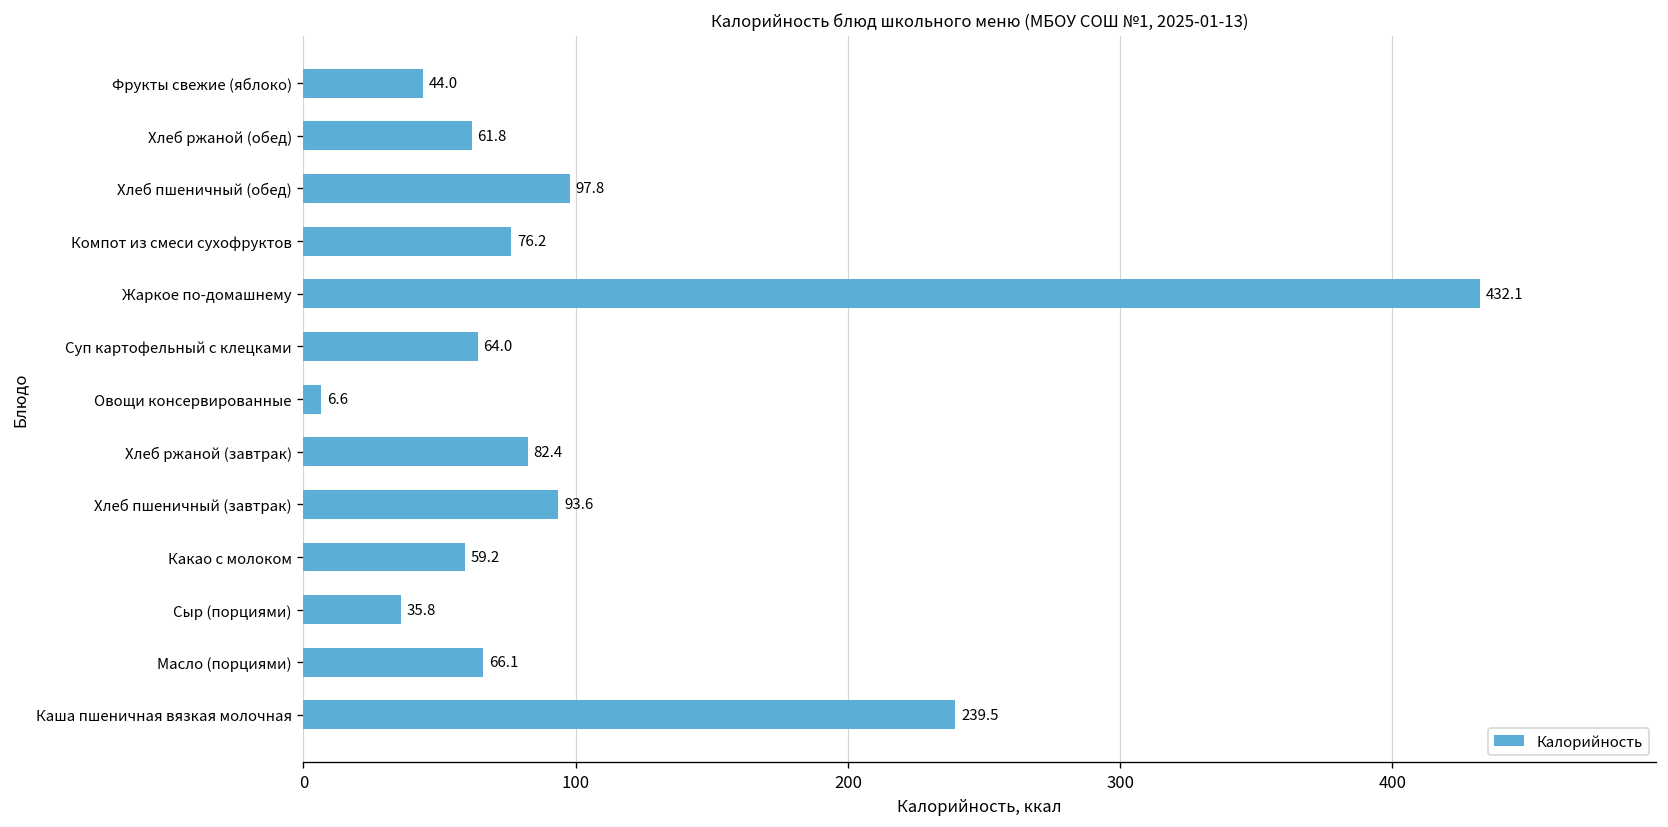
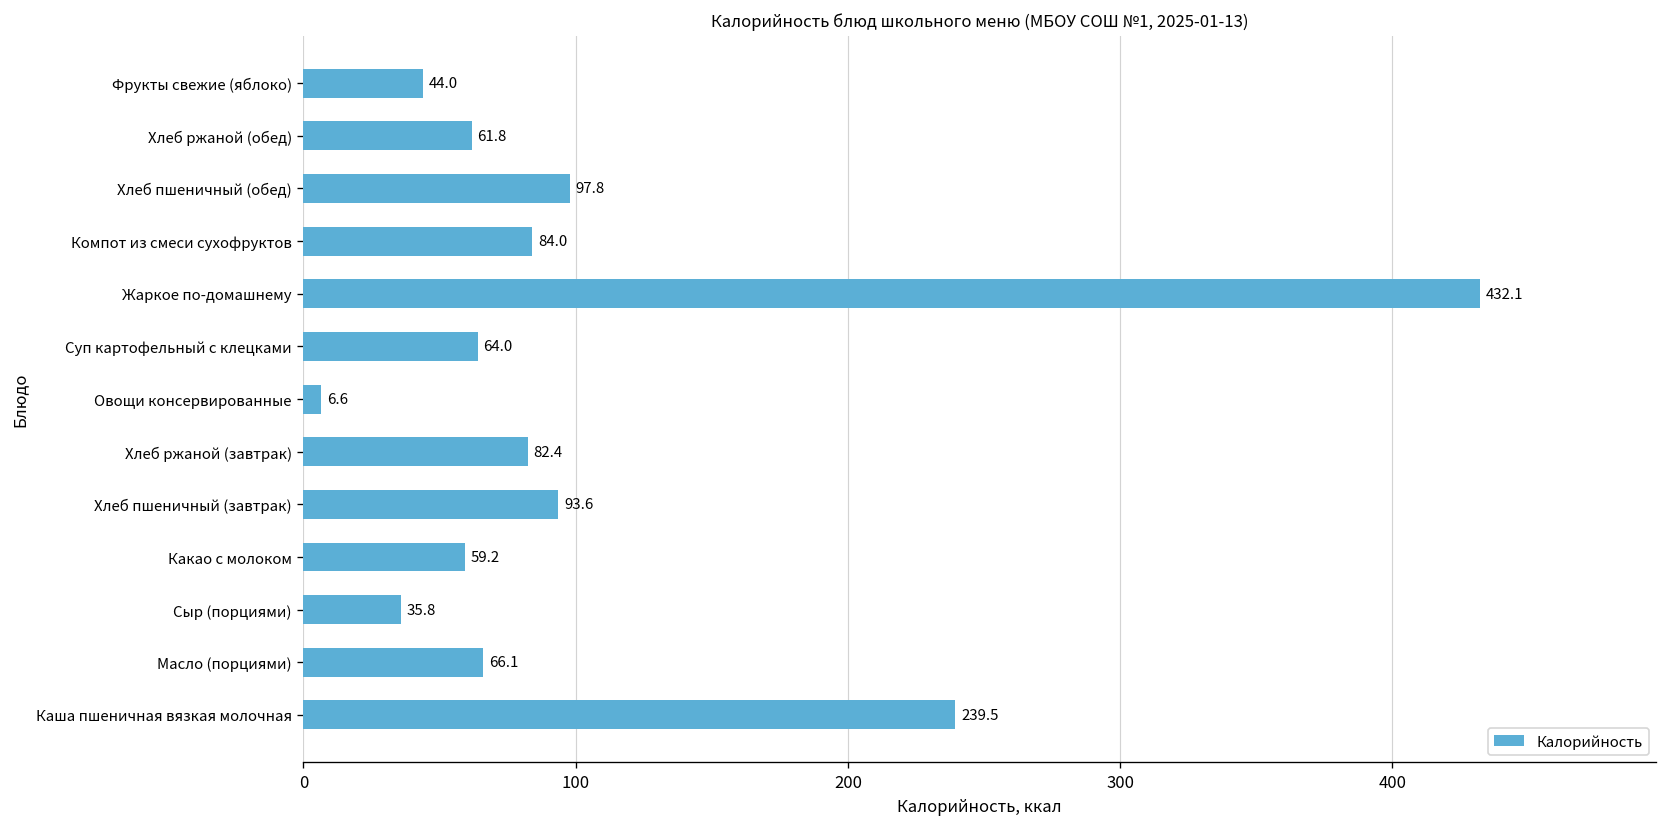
  {
    "Фрукты свежие (яблоко)": 44.0,
    "Хлеб ржаной (обед)": 61.8,
    "Хлеб пшеничный (обед)": 97.8,
-   "Компот из смеси сухофруктов": 76.2,
+   "Компот из смеси сухофруктов": 84.0,
    "Жаркое по-домашнему": 432.1,
    "Суп картофельный с клецками": 64.0,
    "Овощи консервированные": 6.6,
    "Хлеб ржаной (завтрак)": 82.4,
    "Хлеб пшеничный (завтрак)": 93.6,
    "Какао с молоком": 59.2,
    "Сыр (порциями)": 35.8,
    "Масло (порциями)": 66.1,
    "Каша пшеничная вязкая молочная": 239.5
  }
